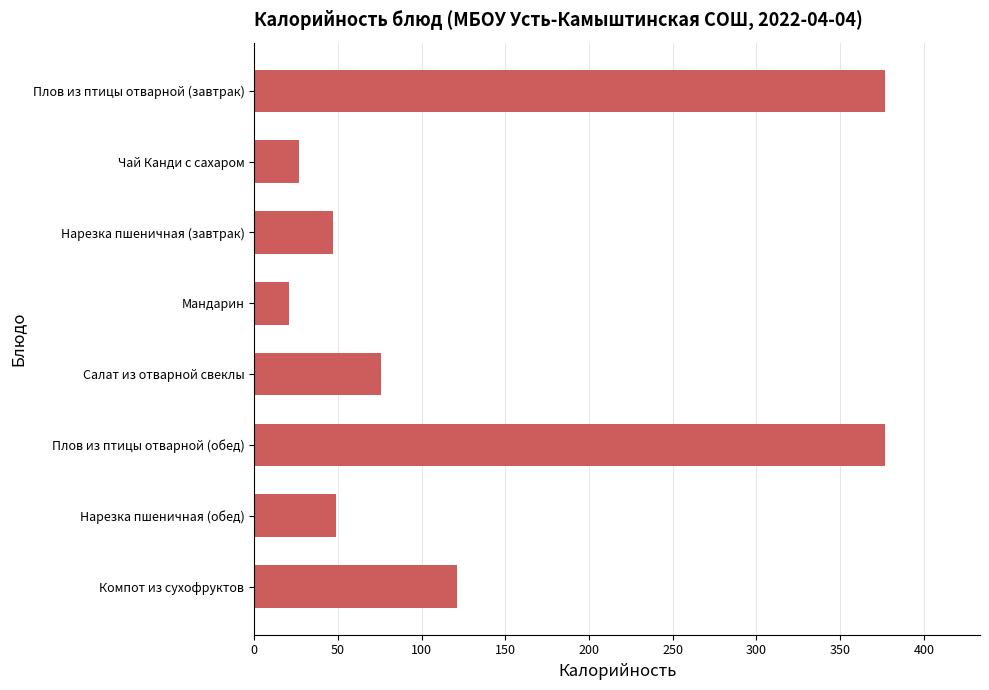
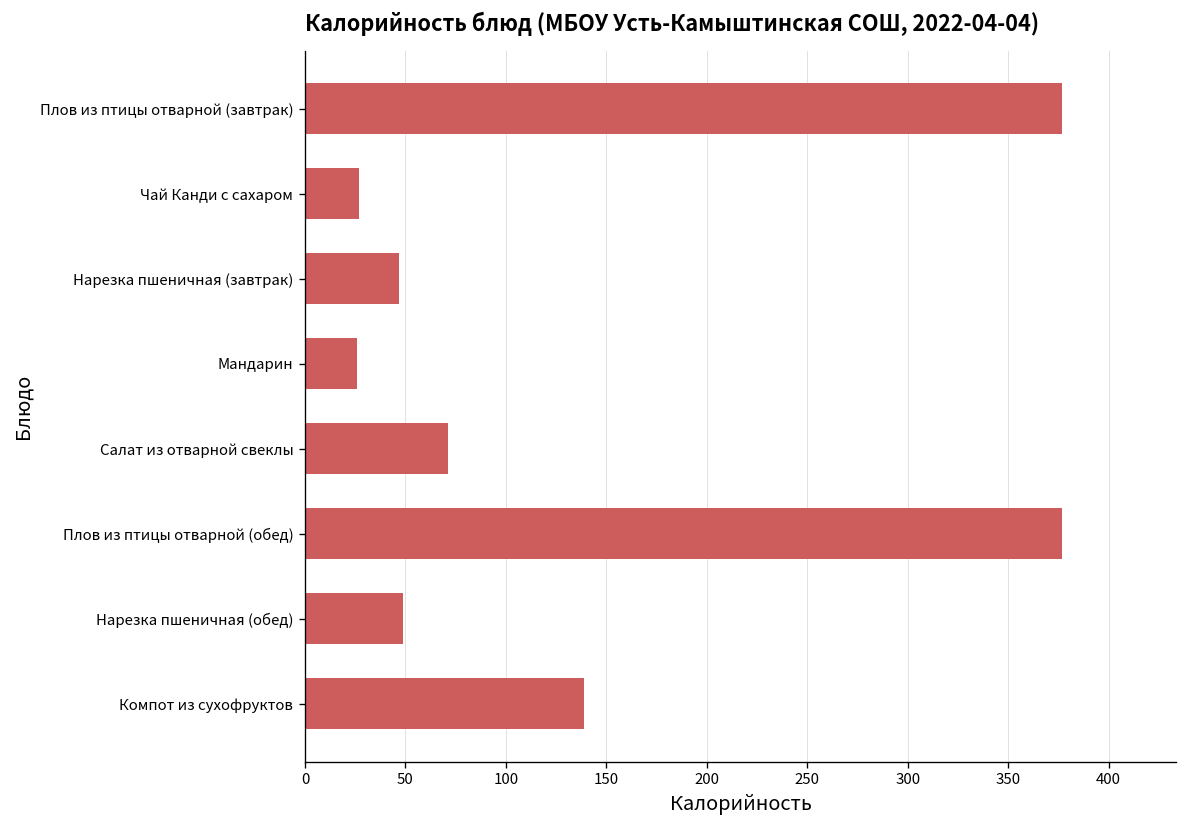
  {
    "Плов из птицы отварной (завтрак)": 377,
    "Чай Канди с сахаром": 27,
    "Нарезка пшеничная (завтрак)": 47,
-   "Мандарин": 21,
-   "Салат из отварной свеклы": 76,
+   "Мандарин": 26,
+   "Салат из отварной свеклы": 71,
    "Плов из птицы отварной (обед)": 377,
    "Нарезка пшеничная (обед)": 49,
-   "Компот из сухофруктов": 121
+   "Компот из сухофруктов": 139
  }
